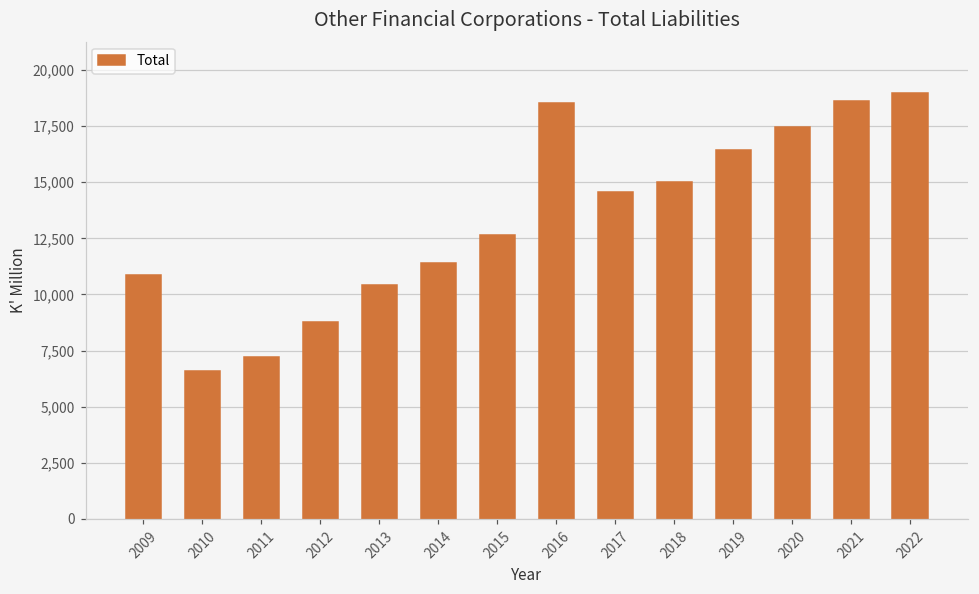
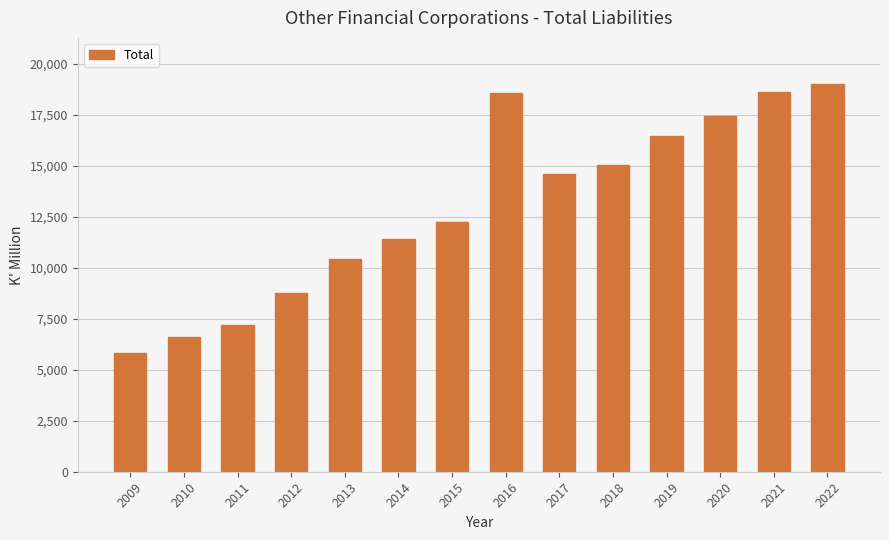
  {
-   "2009": "10,900",
+   "2009": "5,800",
    "2010": "6,600",
    "2011": "7,200",
    "2012": "8,800",
    "2013": "10,400",
    "2014": "11,400",
-   "2015": "12,700",
+   "2015": "12,300",
    "2016": "18,500",
    "2017": "14,600",
    "2018": "15,000",
    "2019": "16,400",
    "2020": "17,500",
    "2021": "18,600",
    "2022": "19,000"
  }
